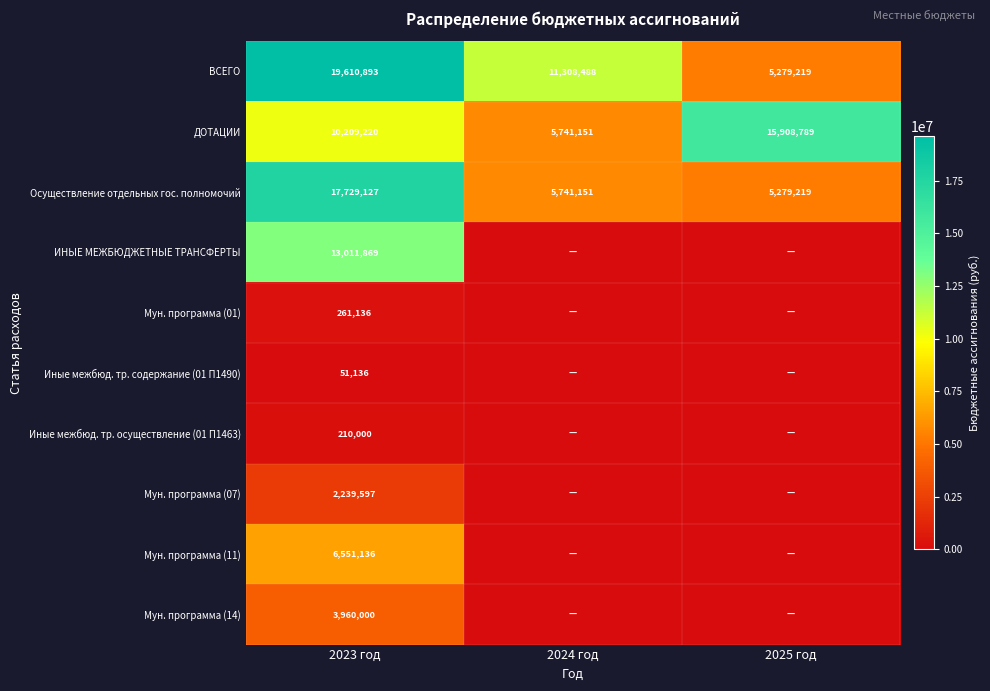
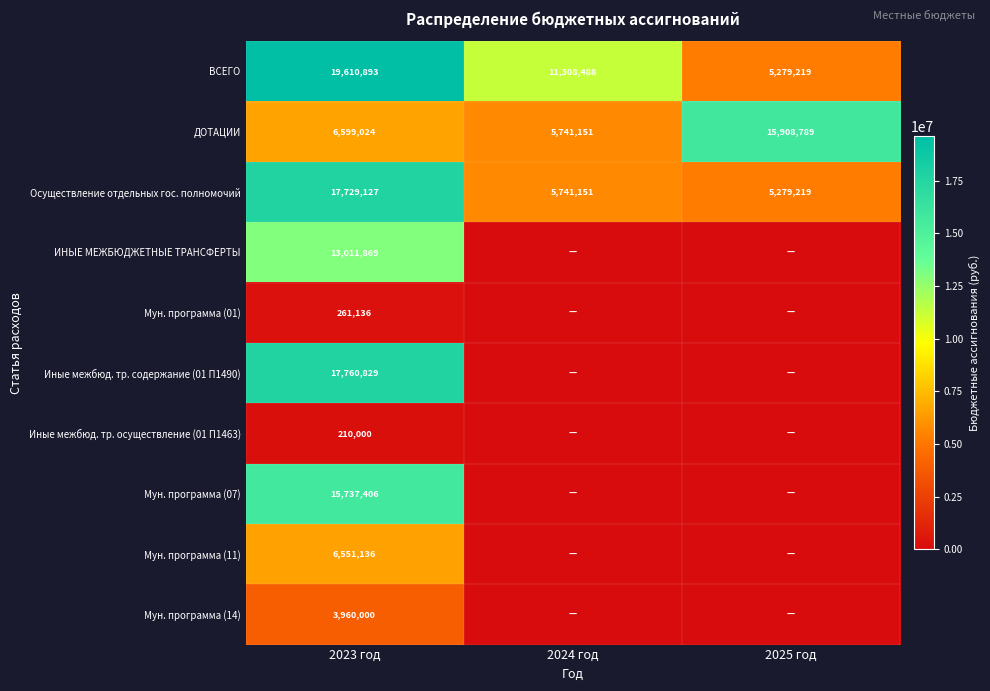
  {
    "ВСЕГО": {
      "2023 год": "19,610,893",
      "2024 год": "11,308,488",
      "2025 год": "5,279,219"
    },
    "ДОТАЦИИ": {
-     "2023 год": "10,209,220",
+     "2023 год": "6,599,024",
      "2024 год": "5,741,151",
      "2025 год": "15,908,789"
    },
    "Осуществление отдельных гос. полномочий": {
      "2023 год": "17,729,127",
      "2024 год": "5,741,151",
      "2025 год": "5,279,219"
    },
    "ИНЫЕ МЕЖБЮДЖЕТНЫЕ ТРАНСФЕРТЫ": {
      "2023 год": "13,011,869"
    },
    "Мун. программа (01)": {
      "2023 год": "261,136"
    },
    "Иные межбюд. тр. содержание (01 П1490)": {
-     "2023 год": "51,136"
+     "2023 год": "17,760,829"
    },
    "Иные межбюд. тр. осуществление (01 П1463)": {
      "2023 год": "210,000"
    },
    "Мун. программа (07)": {
-     "2023 год": "2,239,597"
+     "2023 год": "15,737,406"
    },
    "Мун. программа (11)": {
      "2023 год": "6,551,136"
    },
    "Мун. программа (14)": {
      "2023 год": "3,960,000"
    }
  }
